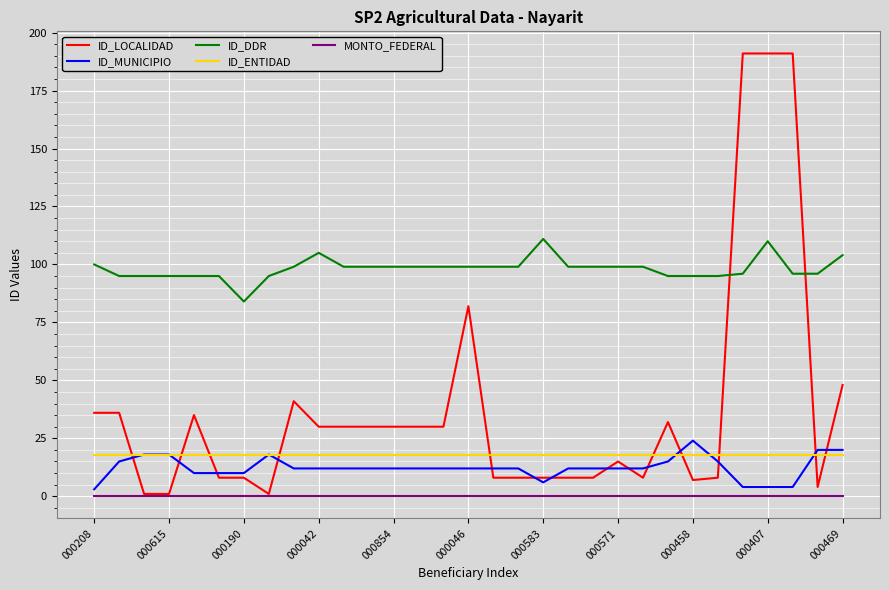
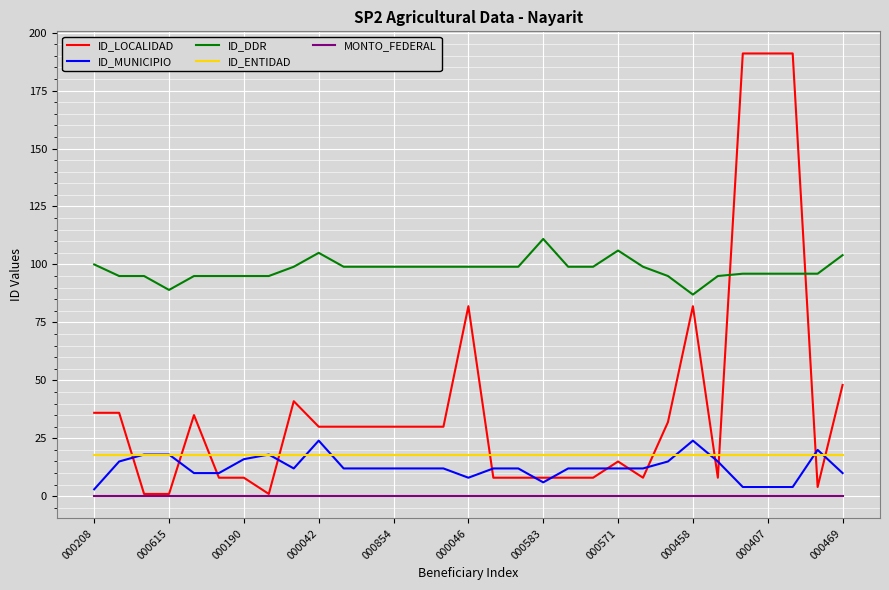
  {
    "ID_LOCALIDAD": {
      "000208": 36,
      "000190": 8,
      "000042": 30,
      "000854": 30,
      "000046": 82,
      "000583": 8,
      "000571": 15,
-     "000458": 7,
+     "000458": 82,
      "000407": 191,
      "000469": 48
    },
    "ID_MUNICIPIO": {
      "000208": 3,
-     "000190": 10,
-     "000042": 12,
+     "000190": 16,
+     "000042": 24,
      "000854": 12,
-     "000046": 12,
+     "000046": 8,
      "000583": 6,
      "000571": 12,
      "000458": 24,
      "000407": 4,
-     "000469": 20
+     "000469": 10
    },
    "ID_DDR": {
      "000208": 100,
-     "000615": 95,
-     "000190": 84,
+     "000615": 89,
+     "000190": 95,
      "000042": 105,
      "000854": 99,
      "000046": 99,
      "000583": 111,
-     "000571": 99,
-     "000458": 95,
-     "000407": 110,
+     "000571": 106,
+     "000458": 87,
+     "000407": 96,
      "000469": 104
    },
    "ID_ENTIDAD": {
      "000208": 18,
      "000190": 18,
      "000042": 18,
      "000854": 18,
      "000046": 18,
      "000583": 18,
      "000571": 18,
      "000458": 18,
      "000407": 18,
      "000469": 18
    },
    "MONTO_FEDERAL": {
      "000208": 0,
      "000190": 0,
      "000042": 0,
      "000854": 0,
      "000046": 0,
      "000583": 0,
      "000571": 0,
      "000458": 0,
      "000407": 0,
      "000469": 0
    }
  }
